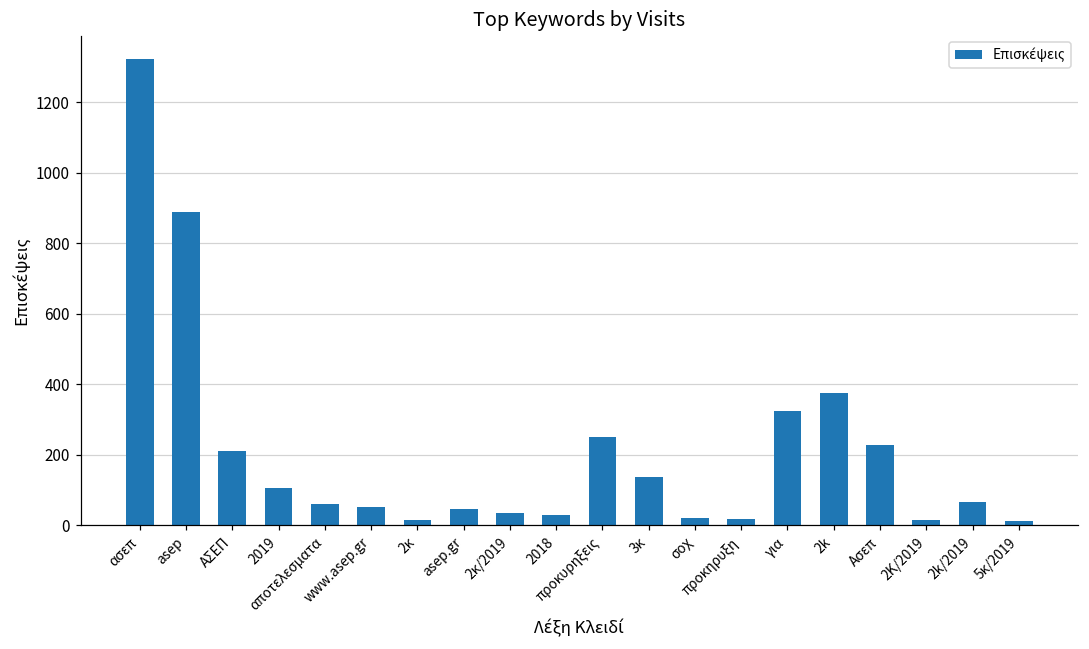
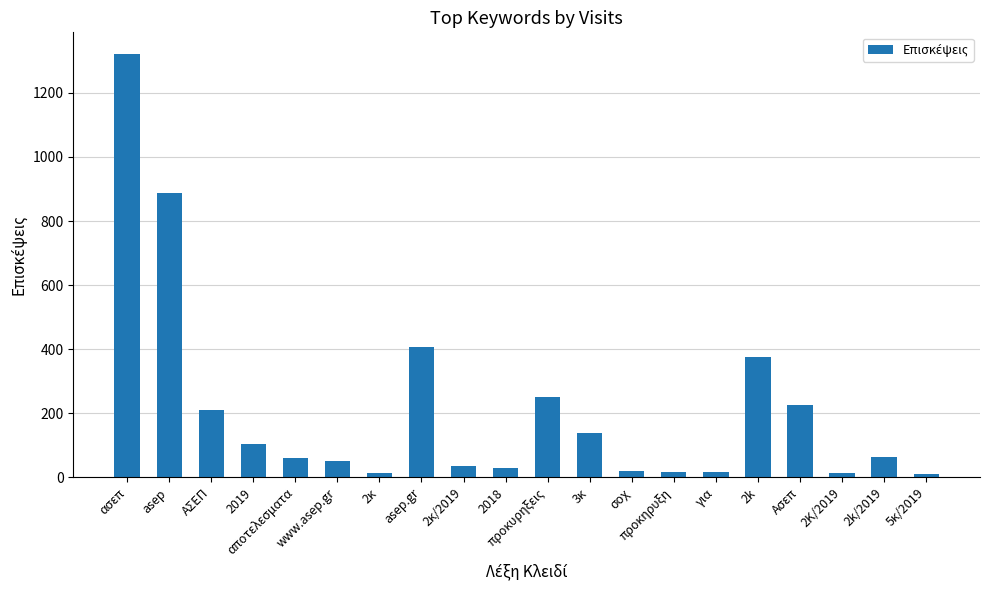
  {
    "ασεπ": 1320,
    "asep": 890,
    "ΑΣΕΠ": 210,
    "2019": 110,
    "αποτελεσματα": 60,
    "www.asep.gr": 50,
    "2κ": 10,
-   "asep.gr": 50,
+   "asep.gr": 410,
    "2κ/2019": 40,
    "2018": 30,
    "προκυρηξεις": 250,
    "3κ": 140,
    "σοχ": 20,
    "προκηρυξη": 20,
-   "για": 320,
+   "για": 20,
    "2k": 380,
    "Ασεπ": 230,
    "2Κ/2019": 10,
    "2k/2019": 60,
    "5κ/2019": 10
  }
